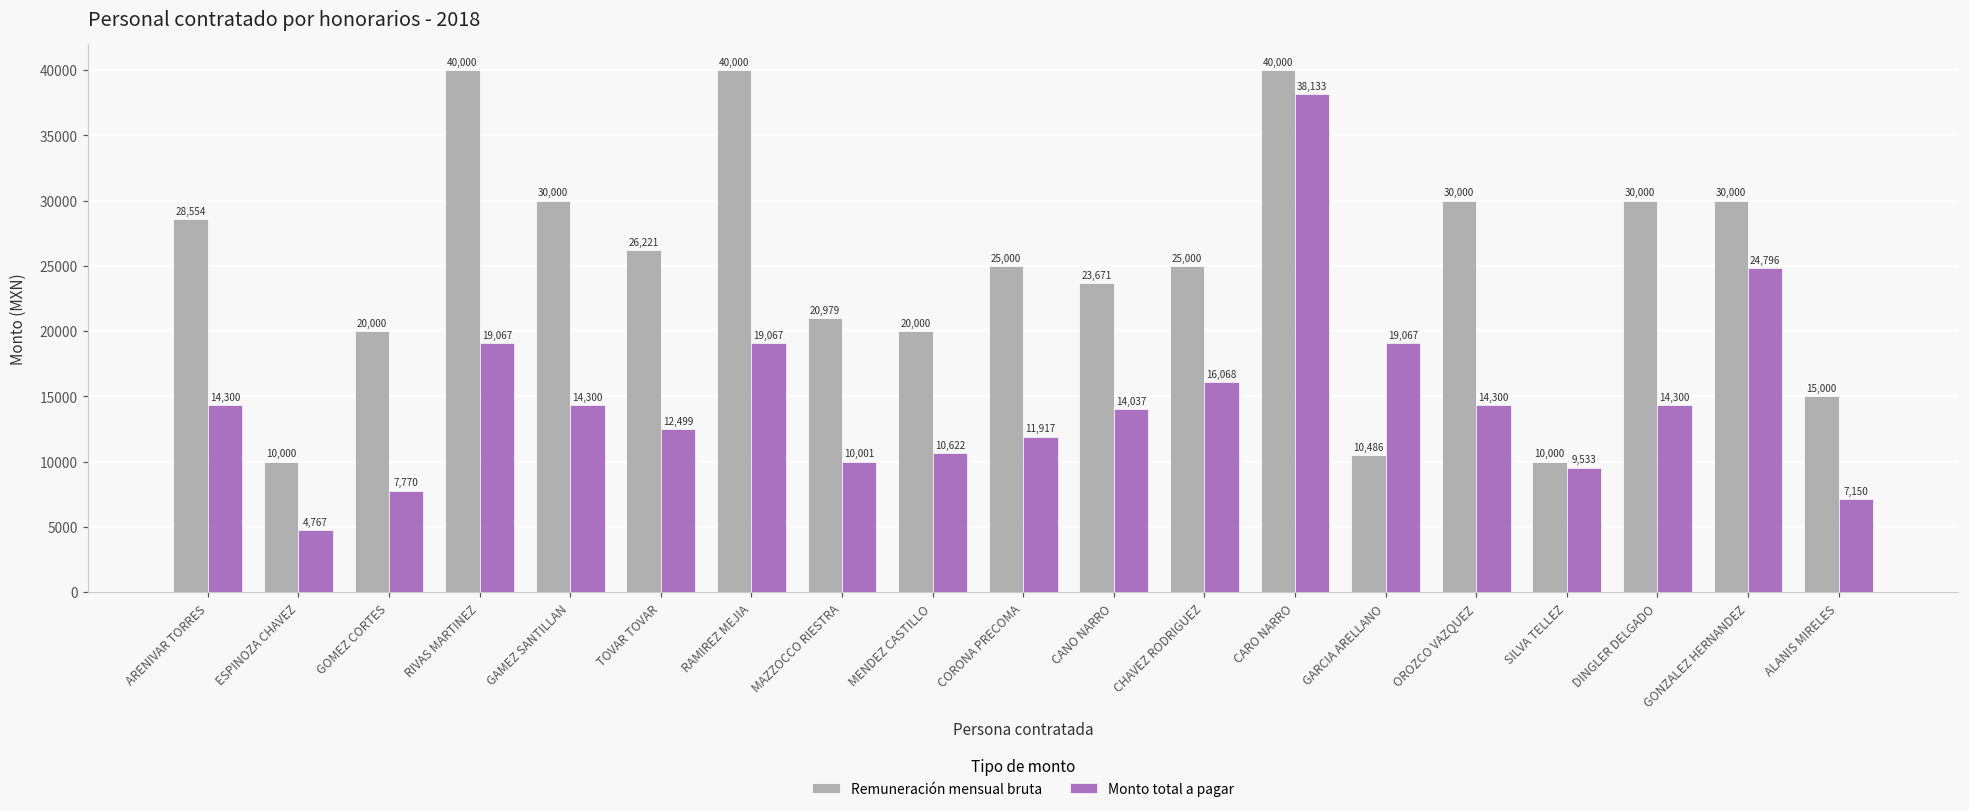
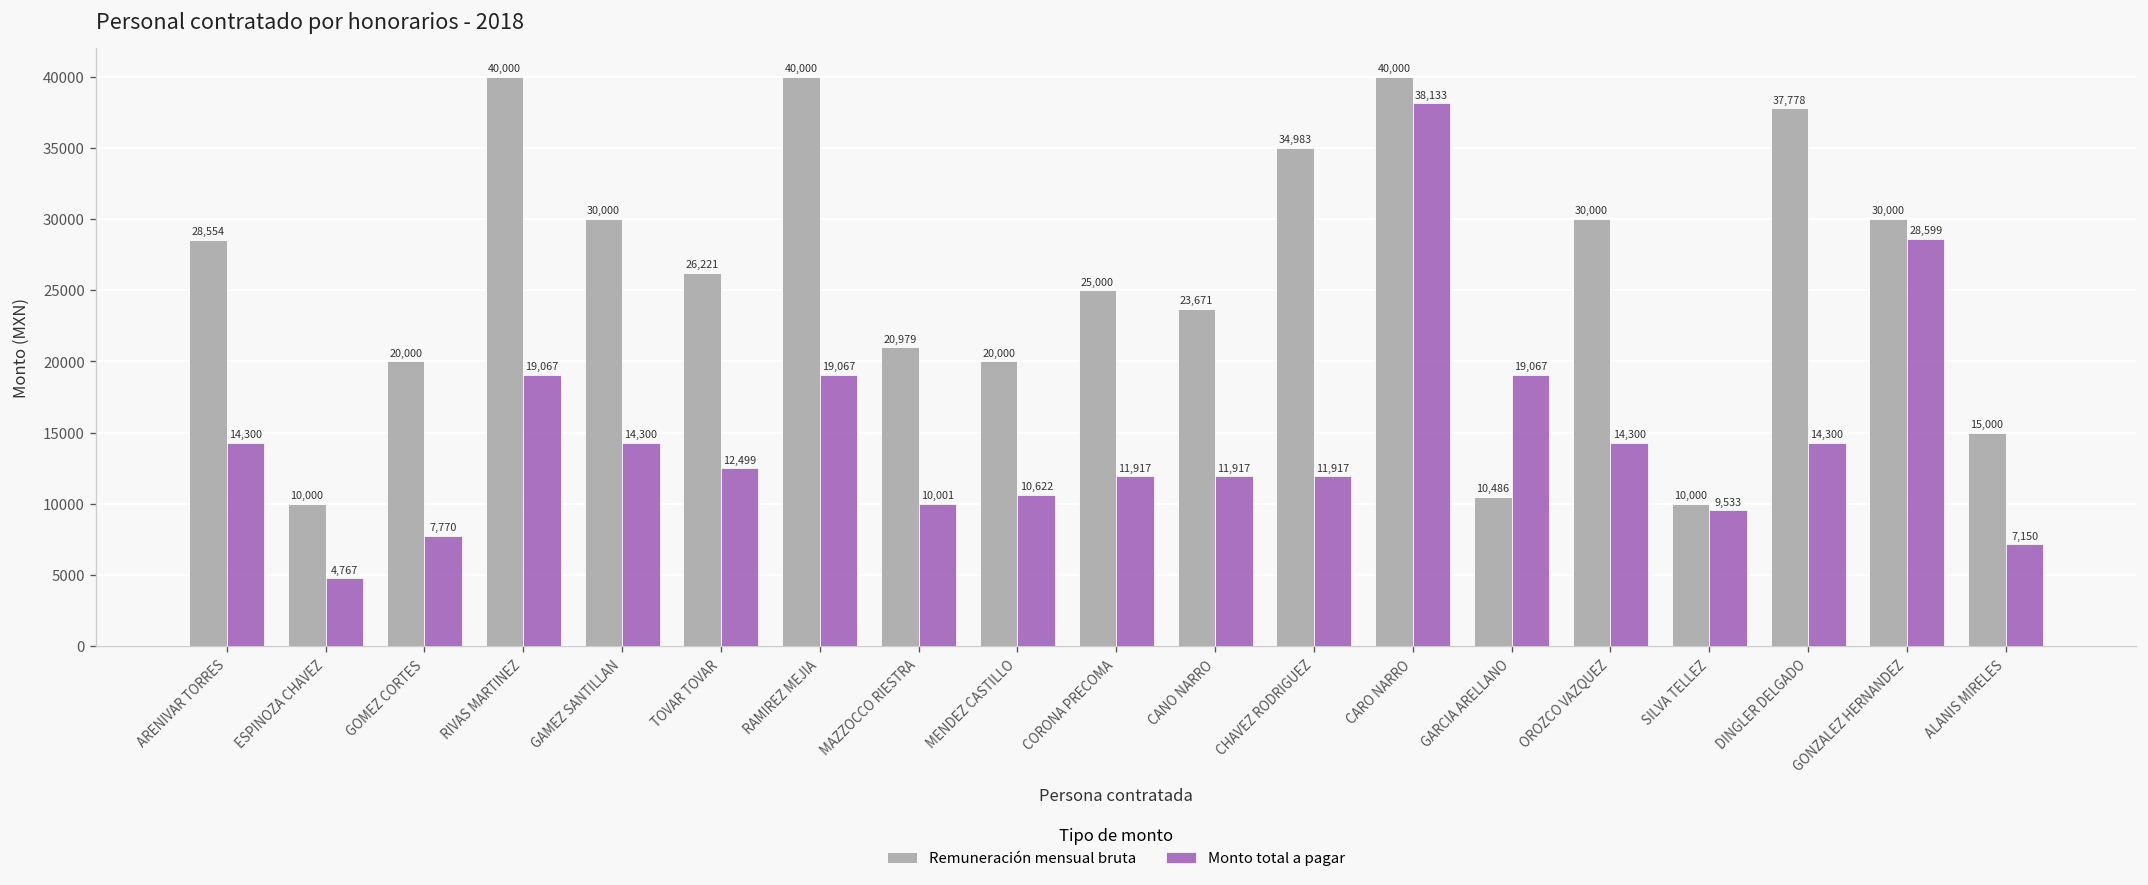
  {
    "Remuneración mensual bruta": {
      "ARENIVAR TORRES": "28,554",
      "ESPINOZA CHAVEZ": "10,000",
      "GOMEZ CORTES": "20,000",
      "RIVAS MARTINEZ": "40,000",
      "GAMEZ SANTILLAN": "30,000",
      "RAMIREZ MEJIA": "40,000",
      "MAZZOCCO RIESTRA": "20,979",
      "MENDEZ CASTILLO": "20,000",
      "CORONA PRECOMA": "25,000",
      "CANO NARRO": "23,671",
-     "CHAVEZ RODRIGUEZ": "25,000",
+     "CHAVEZ RODRIGUEZ": "34,983",
      "CARO NARRO": "40,000",
      "GARCIA ARELLANO": "10,486",
      "OROZCO VAZQUEZ": "30,000",
      "SILVA TELLEZ": "10,000",
-     "DINGLER DELGADO": "30,000",
+     "DINGLER DELGADO": "37,778",
      "GONZALEZ HERNANDEZ": "30,000",
      "ALANIS MIRELES": "15,000"
    },
    "Monto total a pagar": {
      "ARENIVAR TORRES": "14,300",
      "ESPINOZA CHAVEZ": "4,767",
      "GOMEZ CORTES": "7,770",
      "RIVAS MARTINEZ": "19,067",
      "GAMEZ SANTILLAN": "14,300",
      "TOVAR TOVAR": "12,499",
      "RAMIREZ MEJIA": "19,067",
      "MAZZOCCO RIESTRA": "10,001",
      "MENDEZ CASTILLO": "10,622",
      "CORONA PRECOMA": "11,917",
-     "CANO NARRO": "14,037",
-     "CHAVEZ RODRIGUEZ": "16,068",
+     "CANO NARRO": "11,917",
+     "CHAVEZ RODRIGUEZ": "11,917",
      "CARO NARRO": "38,133",
      "GARCIA ARELLANO": "19,067",
      "OROZCO VAZQUEZ": "14,300",
      "SILVA TELLEZ": "9,533",
      "DINGLER DELGADO": "14,300",
-     "GONZALEZ HERNANDEZ": "24,796",
+     "GONZALEZ HERNANDEZ": "28,599",
      "ALANIS MIRELES": "7,150"
    }
  }
